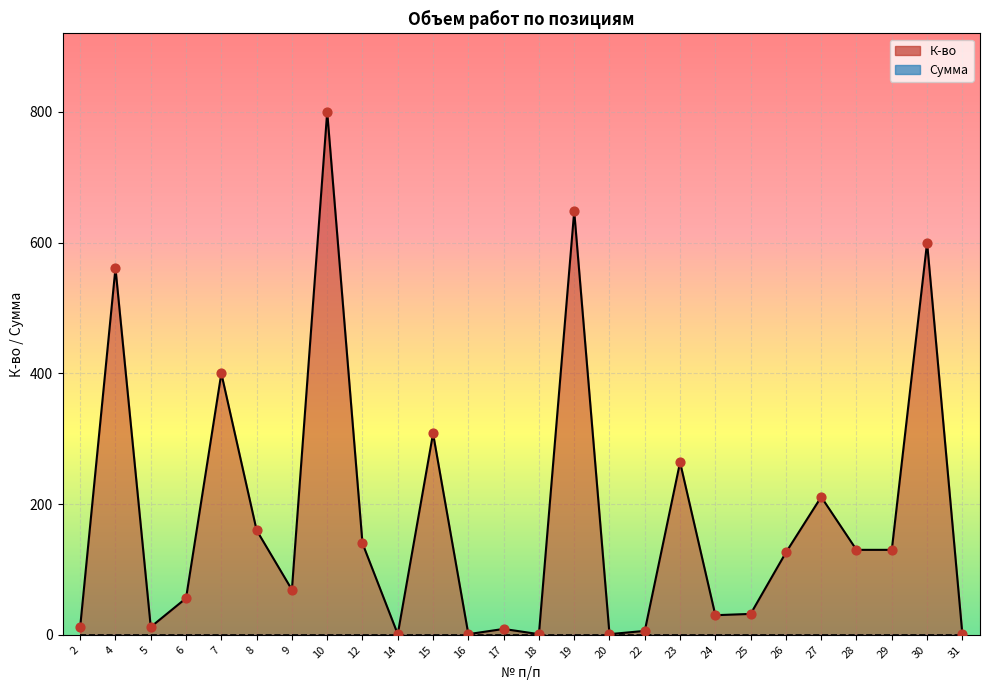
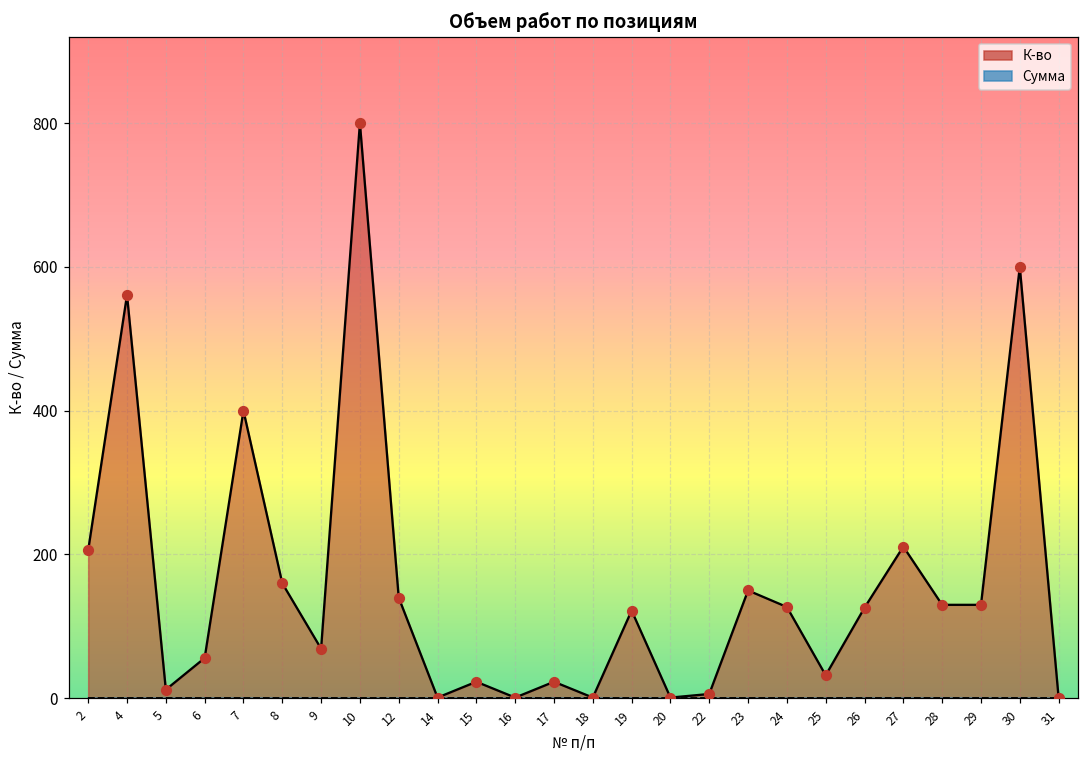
  {
    "К-во": {
-     "2": 10,
+     "2": 210,
      "4": 560,
      "5": 10,
      "6": 60,
      "7": 400,
      "8": 160,
      "9": 70,
      "10": 800,
      "12": 140,
-     "15": 310,
-     "17": 10,
-     "19": 650,
+     "15": 20,
+     "17": 20,
+     "19": 120,
      "22": 10,
-     "23": 260,
-     "24": 30,
+     "23": 150,
+     "24": 130,
      "25": 30,
      "26": 130,
      "27": 210,
      "28": 130,
      "29": 130,
      "30": 600
    },
    "Сумма": {
      "2": 0,
      "4": 0,
      "5": 0,
      "6": 0,
      "7": 0,
      "8": 0,
      "9": 0,
      "10": 0,
      "12": 0,
      "15": 0,
      "17": 0,
      "19": 0,
      "22": 0,
      "23": 0,
      "24": 0,
      "25": 0,
      "26": 0,
      "27": 0,
      "28": 0,
      "29": 0,
      "30": 0
    }
  }
